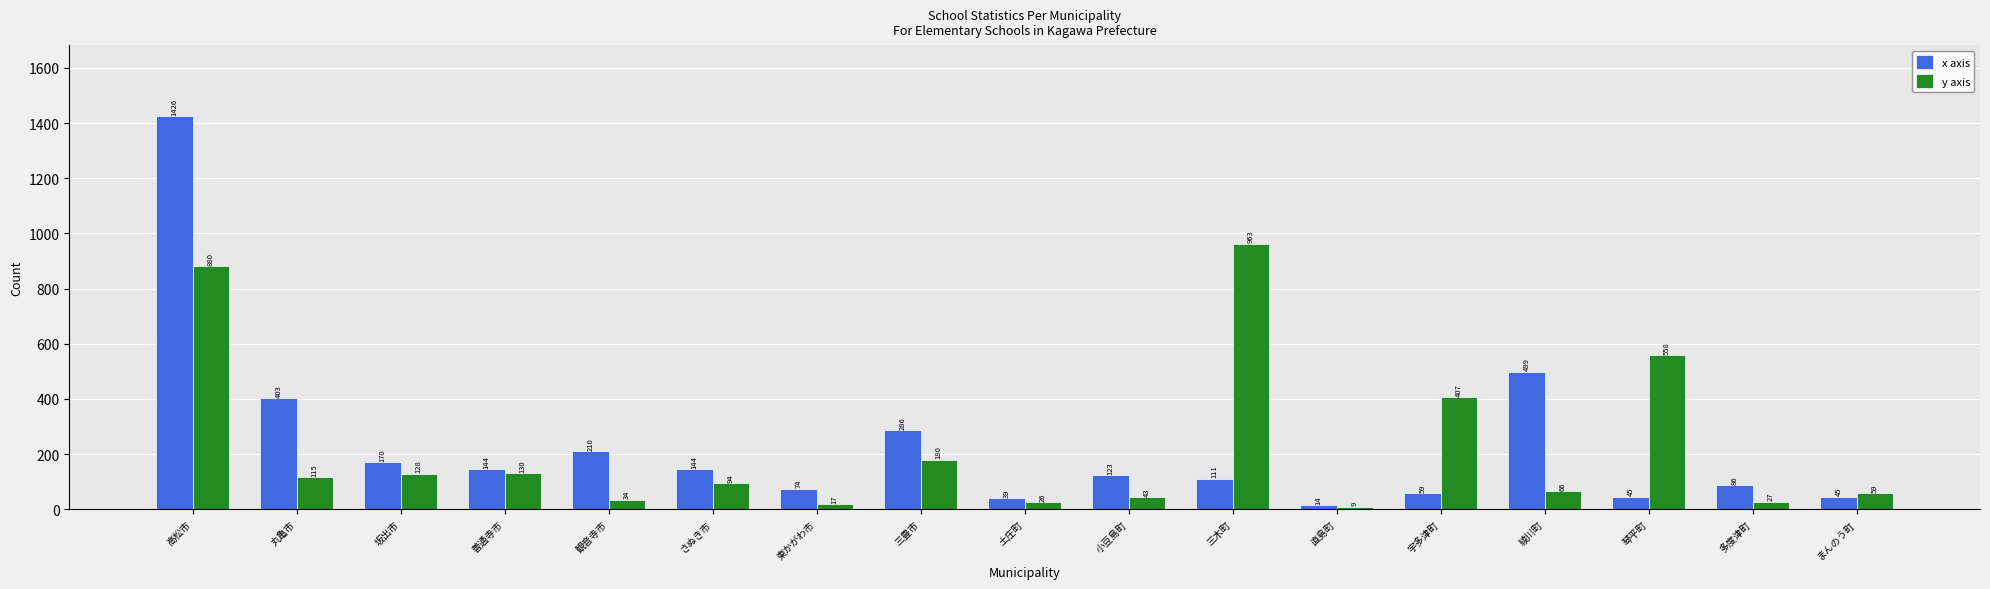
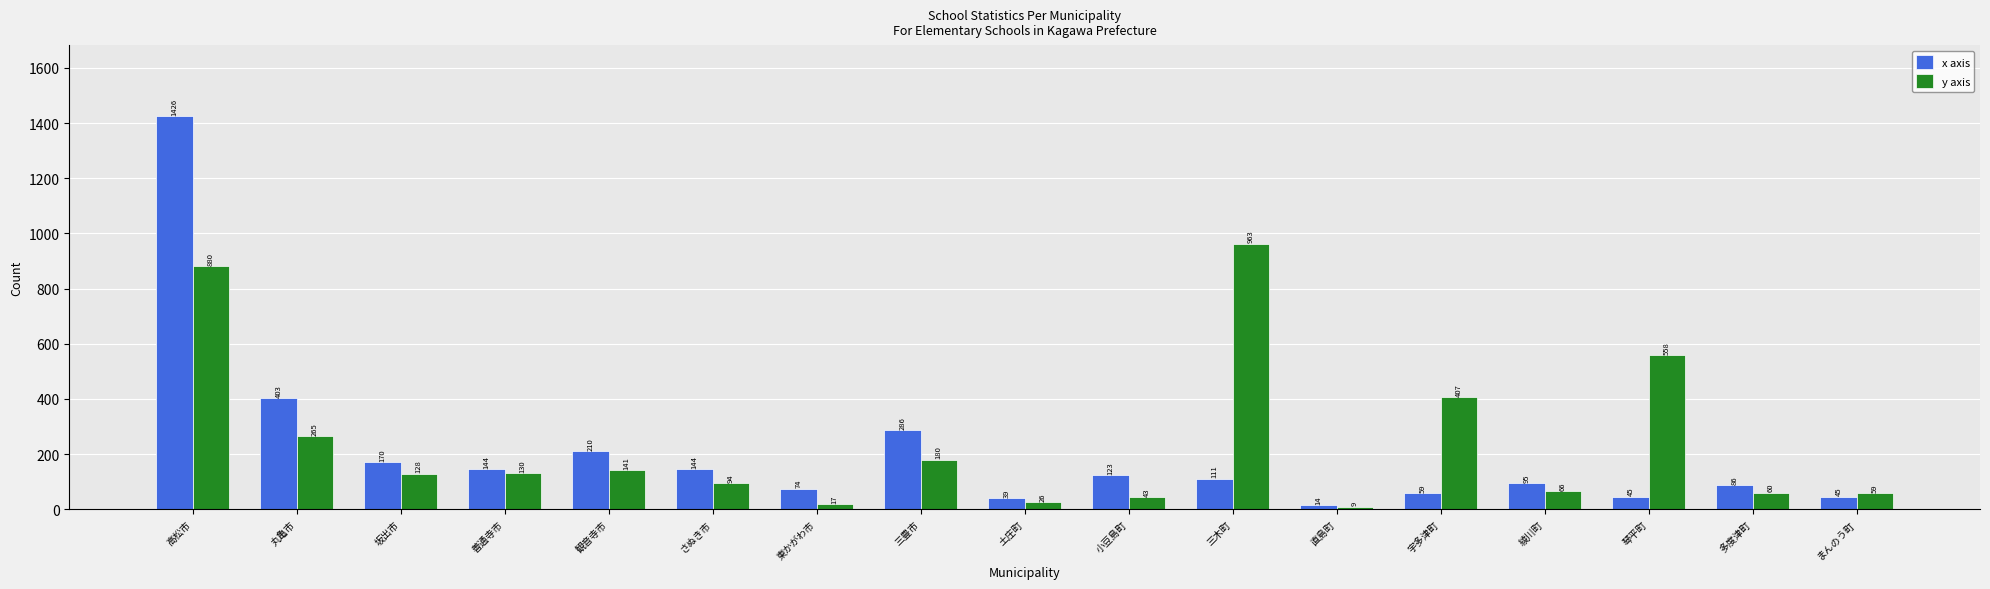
  {
    "x axis": {
      "高松市": 1426,
      "丸亀市": 403,
      "坂出市": 170,
      "善通寺市": 144,
      "観音寺市": 210,
      "さぬき市": 144,
      "東かがわ市": 74,
      "三豊市": 286,
      "土庄町": 39,
      "小豆島町": 123,
      "三木町": 111,
      "直島町": 14,
      "宇多津町": 59,
-     "綾川町": 499,
+     "綾川町": 95,
      "琴平町": 45,
      "多度津町": 86,
      "まんのう町": 45
    },
    "y axis": {
      "高松市": 880,
-     "丸亀市": 115,
+     "丸亀市": 265,
      "坂出市": 128,
      "善通寺市": 130,
-     "観音寺市": 34,
+     "観音寺市": 141,
      "さぬき市": 94,
      "東かがわ市": 17,
      "三豊市": 180,
      "土庄町": 26,
      "小豆島町": 43,
      "三木町": 963,
      "直島町": 9,
      "宇多津町": 407,
      "綾川町": 66,
      "琴平町": 558,
-     "多度津町": 27,
+     "多度津町": 60,
      "まんのう町": 59
    }
  }
